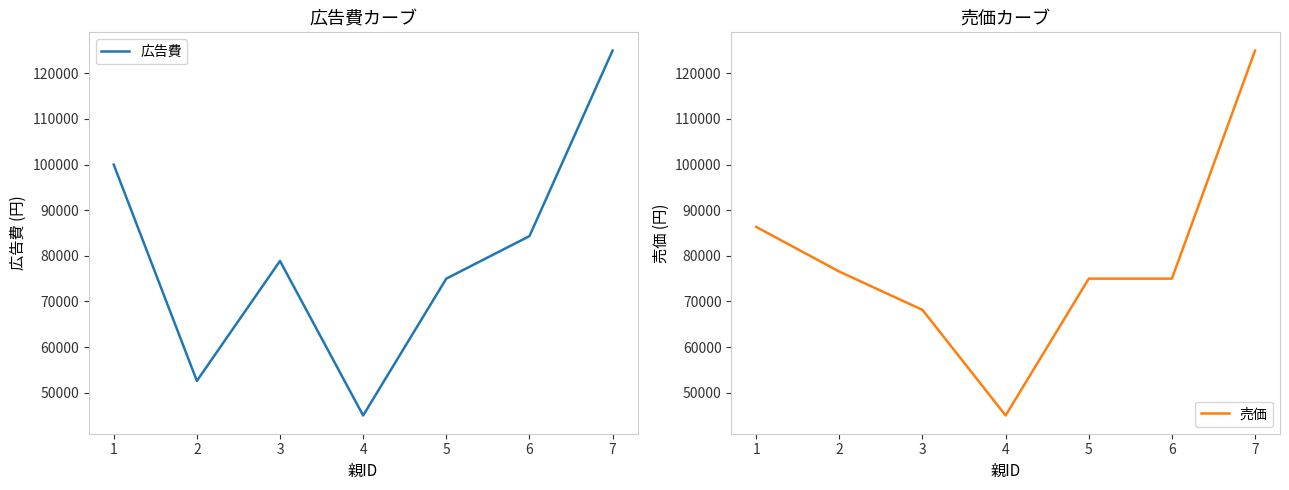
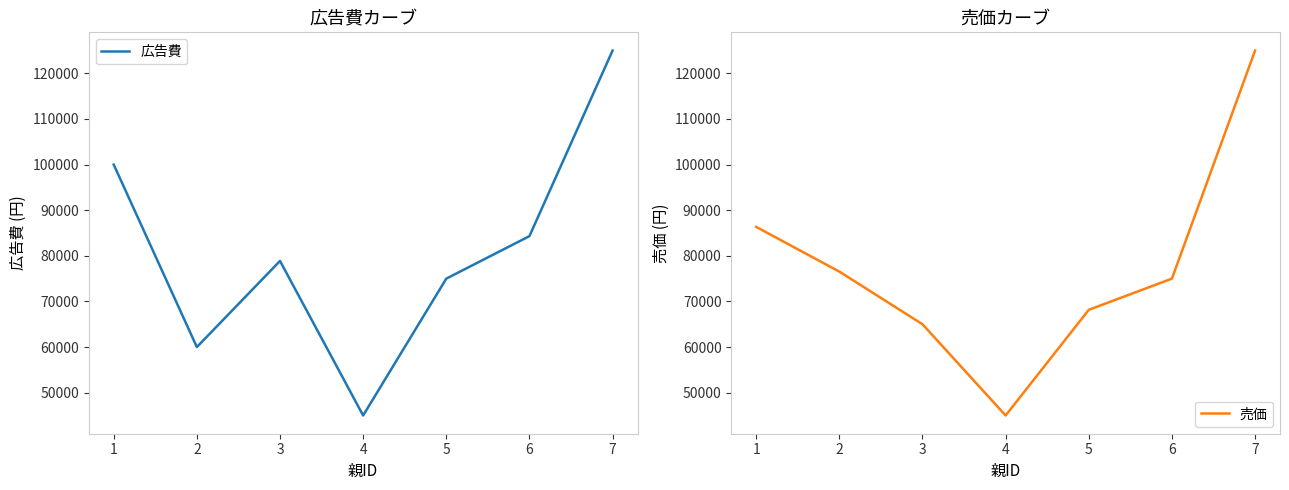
  {
    "広告費カーブ": {
      "1": 100000,
-     "2": 53000,
+     "2": 60000,
      "3": 79000,
      "4": 45000,
      "5": 75000,
      "6": 84000,
      "7": 125000
    },
    "売価カーブ": {
      "1": 86000,
      "2": 77000,
-     "3": 68000,
+     "3": 65000,
      "4": 45000,
-     "5": 75000,
+     "5": 68000,
      "6": 75000,
      "7": 125000
    }
  }
